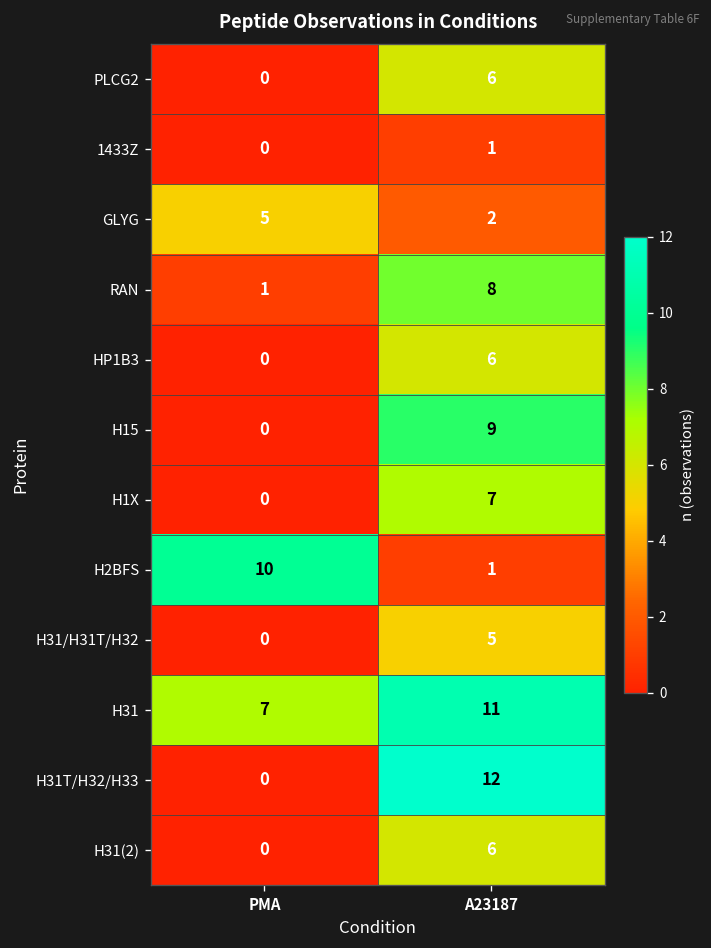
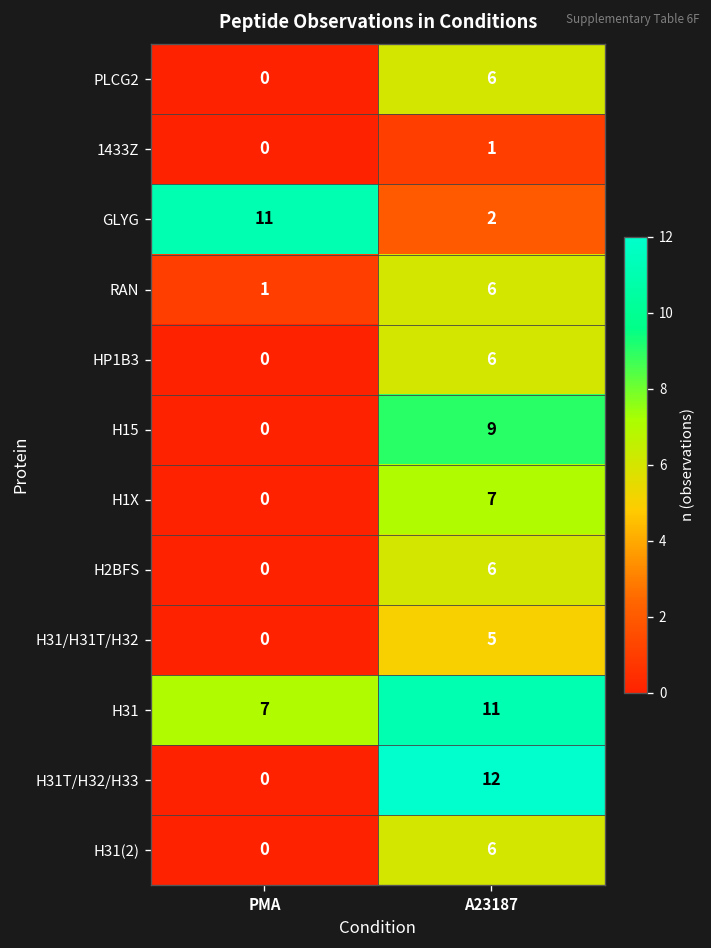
  {
    "PLCG2": {
      "PMA": 0,
      "A23187": 6
    },
    "1433Z": {
      "PMA": 0,
      "A23187": 1
    },
    "GLYG": {
-     "PMA": 5,
+     "PMA": 11,
      "A23187": 2
    },
    "RAN": {
      "PMA": 1,
-     "A23187": 8
+     "A23187": 6
    },
    "HP1B3": {
      "PMA": 0,
      "A23187": 6
    },
    "H15": {
      "PMA": 0,
      "A23187": 9
    },
    "H1X": {
      "PMA": 0,
      "A23187": 7
    },
    "H2BFS": {
-     "PMA": 10,
-     "A23187": 1
+     "PMA": 0,
+     "A23187": 6
    },
    "H31/H31T/H32": {
      "PMA": 0,
      "A23187": 5
    },
    "H31": {
      "PMA": 7,
      "A23187": 11
    },
    "H31T/H32/H33": {
      "PMA": 0,
      "A23187": 12
    },
    "H31(2)": {
      "PMA": 0,
      "A23187": 6
    }
  }
